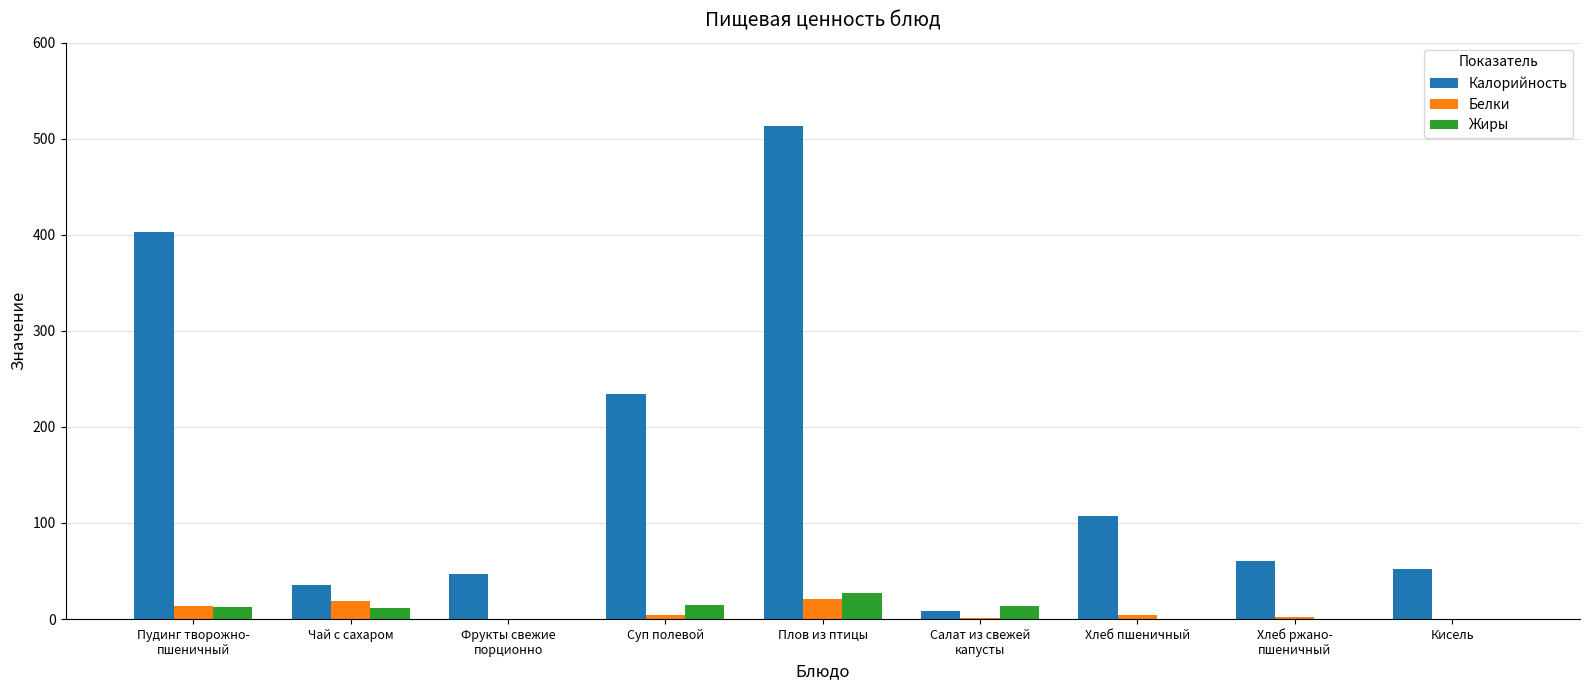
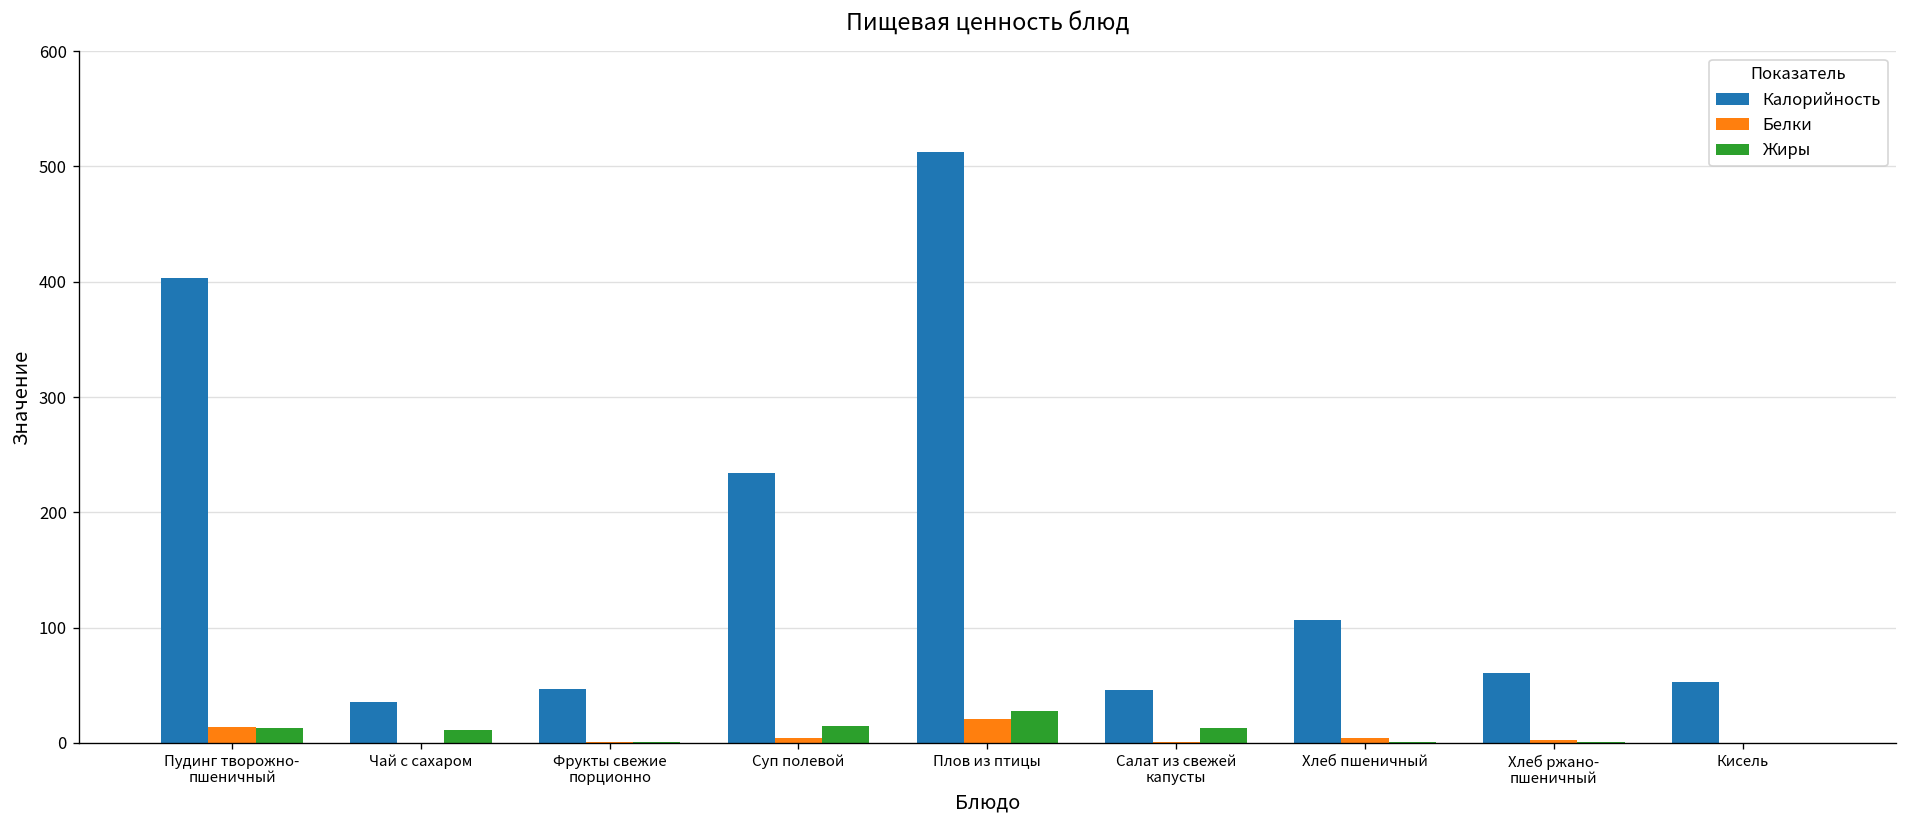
  {
    "Калорийность": {
      "Пудинг творожно- пшеничный": 400,
      "Чай с сахаром": 40,
      "Фрукты свежие порционно": 50,
      "Суп полевой": 230,
      "Плов из птицы": 510,
-     "Салат из свежей капусты": 10,
+     "Салат из свежей капусты": 50,
      "Хлеб пшеничный": 110,
      "Хлеб ржано- пшеничный": 60,
      "Кисель": 50
    },
    "Белки": {
      "Пудинг творожно- пшеничный": 10,
-     "Чай с сахаром": 20,
+     "Чай с сахаром": 0,
      "Суп полевой": 0,
      "Плов из птицы": 20,
      "Хлеб пшеничный": 0,
      "Кисель": 0
    },
    "Жиры": {
      "Пудинг творожно- пшеничный": 10,
      "Чай с сахаром": 10,
      "Суп полевой": 10,
      "Плов из птицы": 30,
      "Салат из свежей капусты": 10,
      "Кисель": 0
    }
  }
